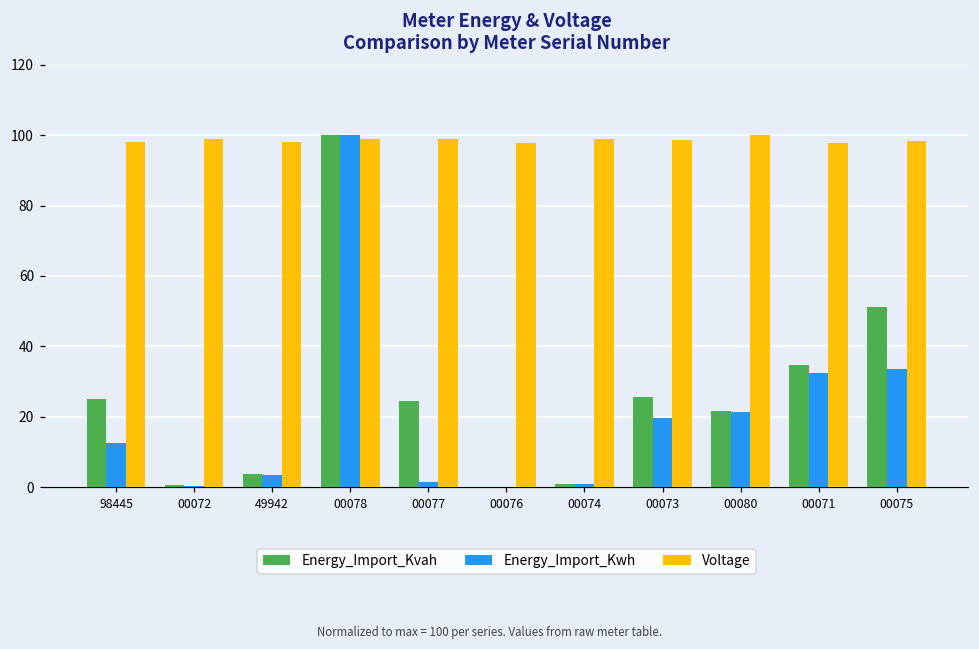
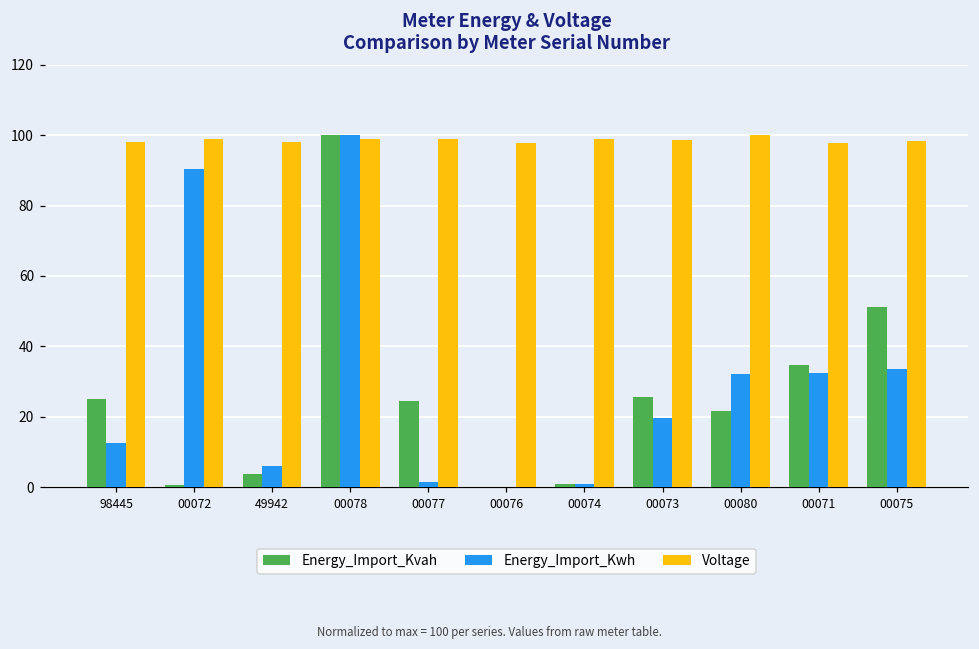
  {
    "Energy_Import_Kvah": {
      "98445": 25,
      "49942": 4,
      "00078": 100,
      "00077": 25,
      "00074": 1,
      "00073": 26,
      "00080": 22,
      "00071": 35,
      "00075": 51
    },
    "Energy_Import_Kwh": {
      "98445": 13,
-     "00072": 0,
-     "49942": 4,
+     "00072": 90,
+     "49942": 6,
      "00078": 100,
      "00077": 2,
      "00074": 1,
      "00073": 20,
-     "00080": 21,
+     "00080": 32,
      "00071": 32,
      "00075": 34
    },
    "Voltage": {
      "98445": 98,
      "00072": 99,
      "49942": 98,
      "00078": 99,
      "00077": 99,
      "00076": 98,
      "00074": 99,
      "00073": 99,
      "00080": 100,
      "00071": 98,
      "00075": 98
    }
  }
